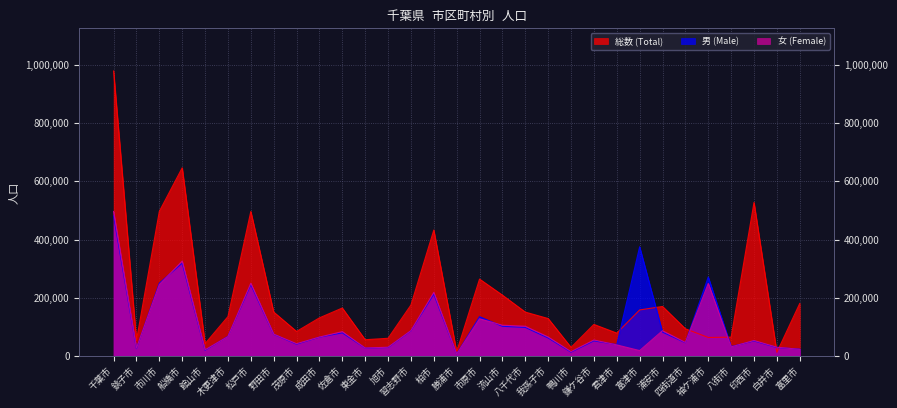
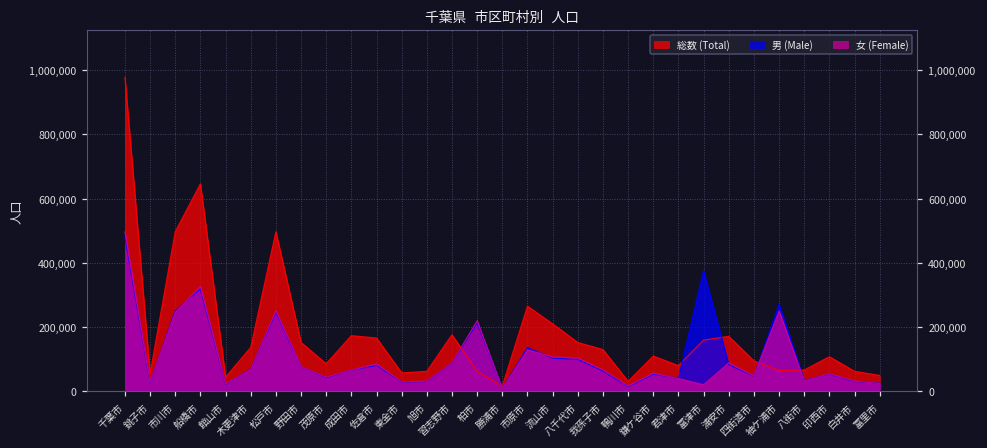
  {
    "総数 (Total)": {
      "千葉市": "980,000",
      "銚子市": "50,000",
      "市川市": "500,000",
      "船橋市": "650,000",
      "館山市": "40,000",
      "木更津市": "140,000",
      "松戸市": "500,000",
      "野田市": "150,000",
      "茂原市": "90,000",
-     "成田市": "130,000",
+     "成田市": "170,000",
      "佐倉市": "170,000",
      "東金市": "60,000",
      "旭市": "60,000",
      "習志野市": "180,000",
-     "柏市": "430,000",
+     "柏市": "60,000",
      "市原市": "260,000",
      "流山市": "210,000",
      "八千代市": "150,000",
      "我孫子市": "130,000",
      "鴨川市": "30,000",
      "鎌ケ谷市": "110,000",
      "君津市": "80,000",
      "富津市": "160,000",
      "浦安市": "170,000",
      "四街道市": "90,000",
      "袖ケ浦市": "60,000",
      "八街市": "70,000",
-     "印西市": "530,000",
-     "白井市": "10,000",
-     "富里市": "180,000"
+     "印西市": "110,000",
+     "白井市": "60,000",
+     "富里市": "50,000"
    },
    "男 (Male)": {
      "千葉市": "480,000",
      "富津市": "380,000",
      "袖ケ浦市": "270,000"
    },
    "女 (Female)": {
      "千葉市": "500,000",
      "富津市": "20,000",
      "袖ケ浦市": "250,000"
    }
  }
